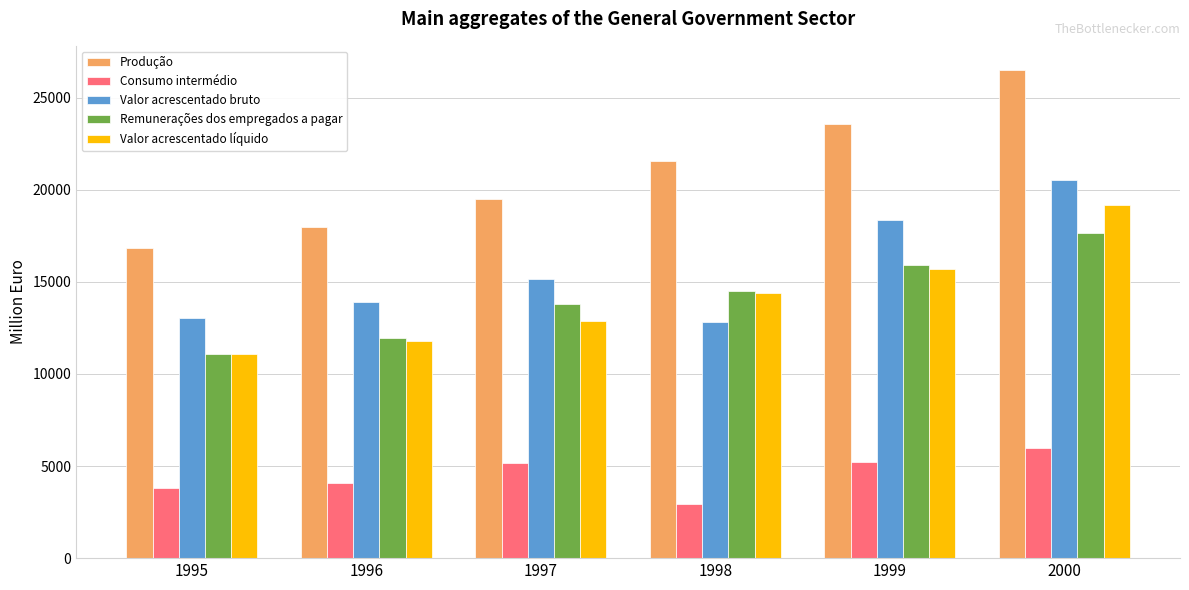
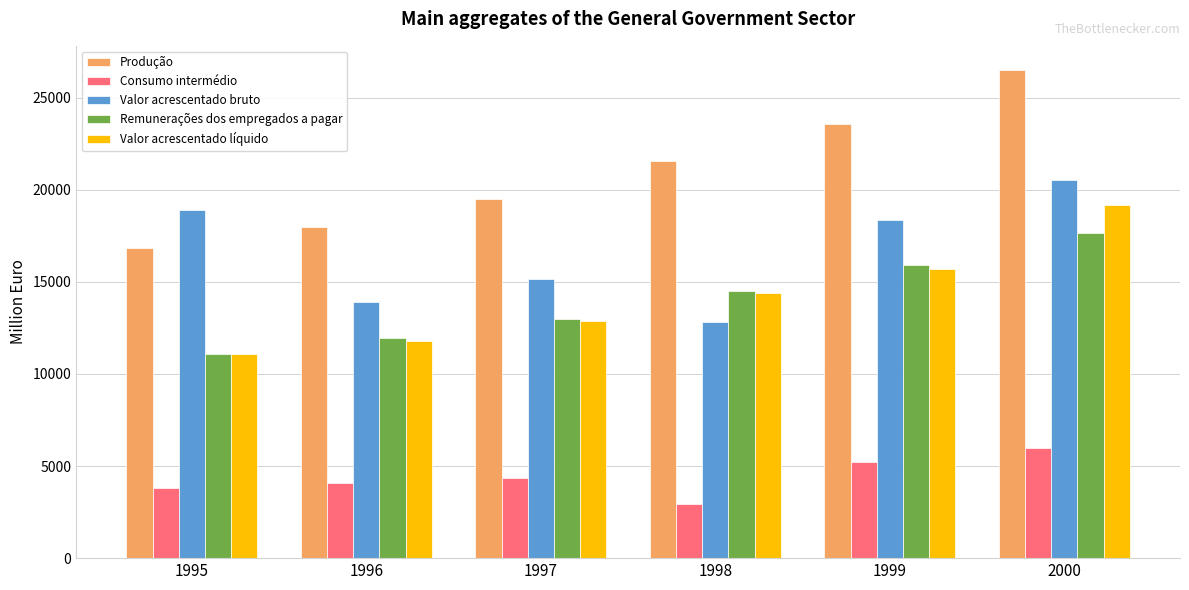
  {
    "Produção": {
      "1995": 16800,
      "1996": 18000,
      "1997": 19500,
      "1998": 21600,
      "1999": 23600,
      "2000": 26500
    },
    "Consumo intermédio": {
      "1995": 3800,
      "1996": 4100,
-     "1997": 5100,
+     "1997": 4400,
      "1998": 3000,
      "1999": 5200,
      "2000": 6000
    },
    "Valor acrescentado bruto": {
-     "1995": 13000,
+     "1995": 18900,
      "1996": 13900,
      "1997": 15100,
      "1998": 12800,
      "1999": 18300,
      "2000": 20500
    },
    "Remunerações dos empregados a pagar": {
      "1995": 11100,
      "1996": 11900,
-     "1997": 13800,
+     "1997": 13000,
      "1998": 14500,
      "1999": 15900,
      "2000": 17600
    },
    "Valor acrescentado líquido": {
      "1995": 11100,
      "1996": 11800,
      "1997": 12900,
      "1998": 14400,
      "1999": 15700,
      "2000": 19200
    }
  }
